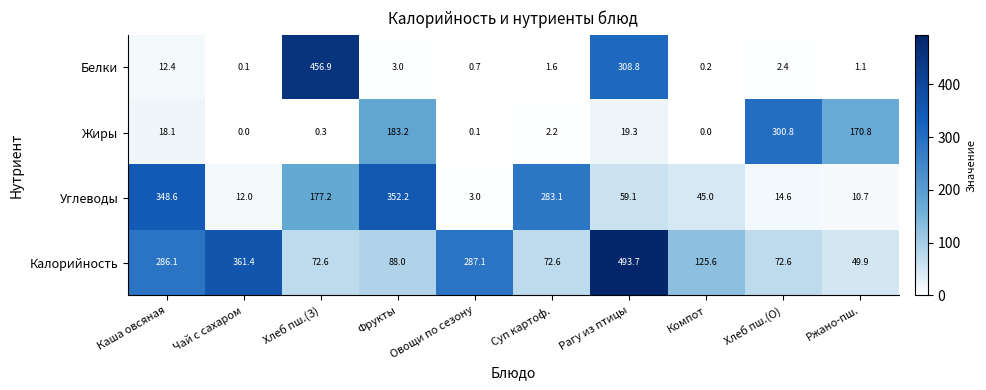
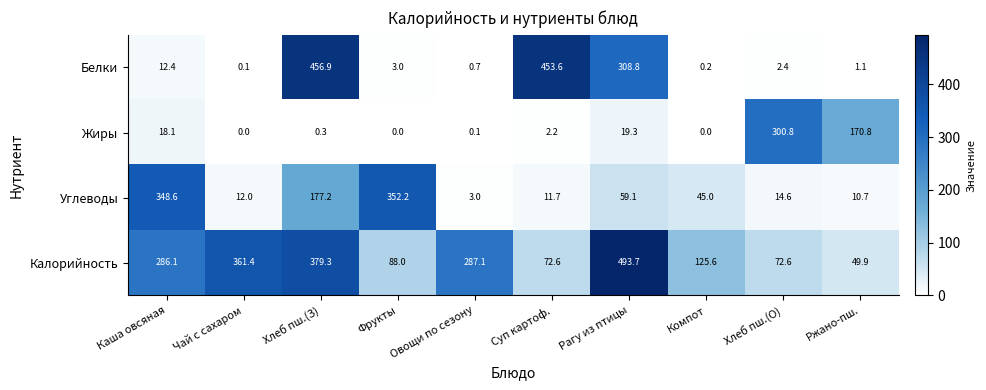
  {
    "Белки": {
      "Каша овсяная": 12.4,
      "Чай с сахаром": 0.1,
      "Хлеб пш.(З)": 456.9,
      "Фрукты": 3.0,
      "Овощи по сезону": 0.7,
-     "Суп картоф.": 1.6,
+     "Суп картоф.": 453.6,
      "Рагу из птицы": 308.8,
      "Компот": 0.2,
      "Хлеб пш.(О)": 2.4,
      "Ржано-пш.": 1.1
    },
    "Жиры": {
      "Каша овсяная": 18.1,
      "Чай с сахаром": 0.0,
      "Хлеб пш.(З)": 0.3,
-     "Фрукты": 183.2,
+     "Фрукты": 0.0,
      "Овощи по сезону": 0.1,
      "Суп картоф.": 2.2,
      "Рагу из птицы": 19.3,
      "Компот": 0.0,
      "Хлеб пш.(О)": 300.8,
      "Ржано-пш.": 170.8
    },
    "Углеводы": {
      "Каша овсяная": 348.6,
      "Чай с сахаром": 12.0,
      "Хлеб пш.(З)": 177.2,
      "Фрукты": 352.2,
      "Овощи по сезону": 3.0,
-     "Суп картоф.": 283.1,
+     "Суп картоф.": 11.7,
      "Рагу из птицы": 59.1,
      "Компот": 45.0,
      "Хлеб пш.(О)": 14.6,
      "Ржано-пш.": 10.7
    },
    "Калорийность": {
      "Каша овсяная": 286.1,
      "Чай с сахаром": 361.4,
-     "Хлеб пш.(З)": 72.6,
+     "Хлеб пш.(З)": 379.3,
      "Фрукты": 88.0,
      "Овощи по сезону": 287.1,
      "Суп картоф.": 72.6,
      "Рагу из птицы": 493.7,
      "Компот": 125.6,
      "Хлеб пш.(О)": 72.6,
      "Ржано-пш.": 49.9
    }
  }
